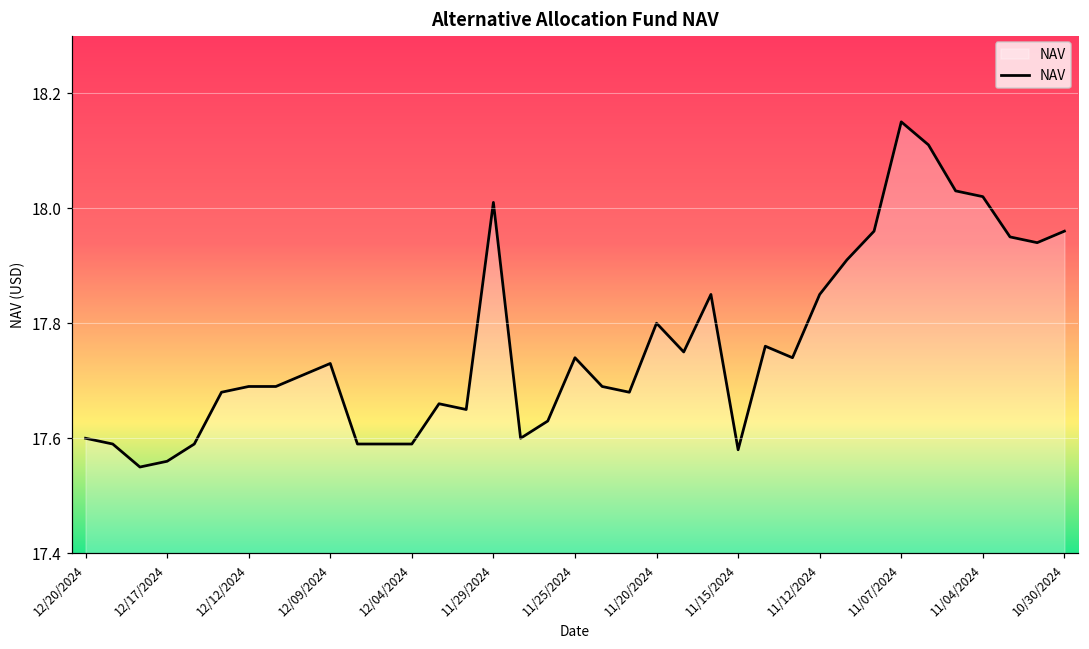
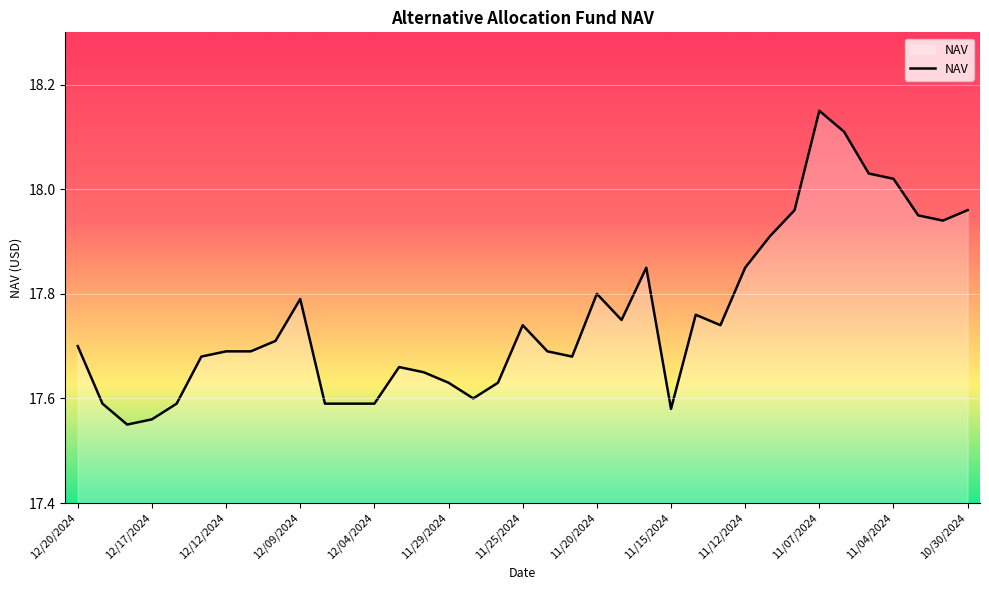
  {
-   "12/20/2024": 17.6,
+   "12/20/2024": 17.7,
    "12/17/2024": 17.56,
    "12/12/2024": 17.69,
-   "12/09/2024": 17.73,
+   "12/09/2024": 17.79,
    "12/04/2024": 17.59,
-   "11/29/2024": 18.01,
+   "11/29/2024": 17.63,
    "11/25/2024": 17.74,
    "11/20/2024": 17.80,
    "11/15/2024": 17.58,
    "11/12/2024": 17.85,
    "11/07/2024": 18.15,
    "11/04/2024": 18.02,
    "10/30/2024": 17.96
  }
